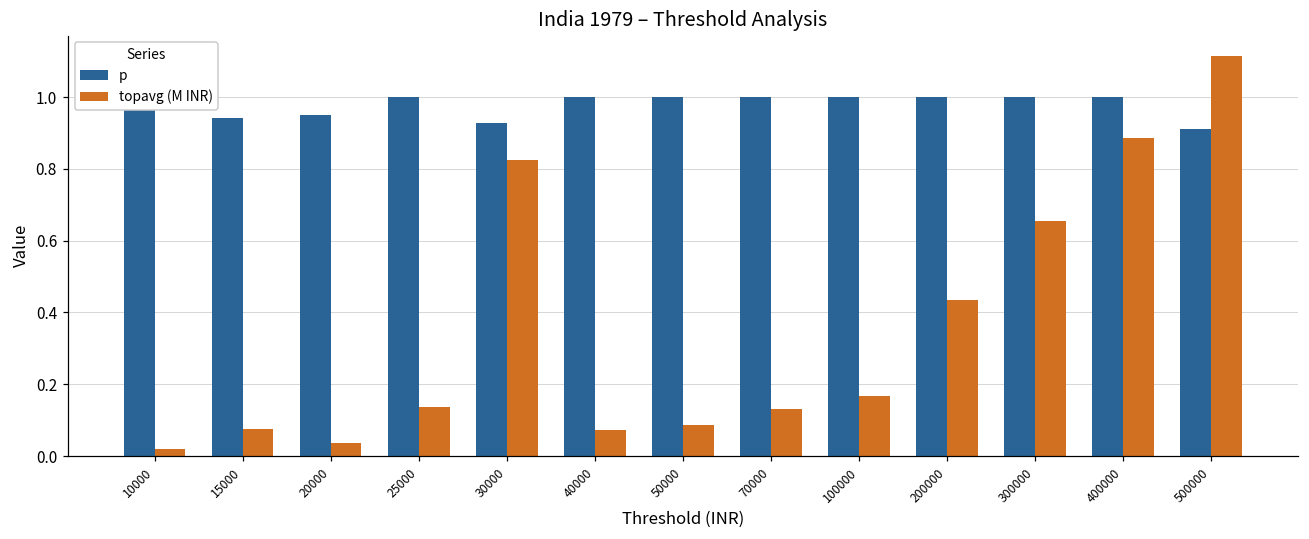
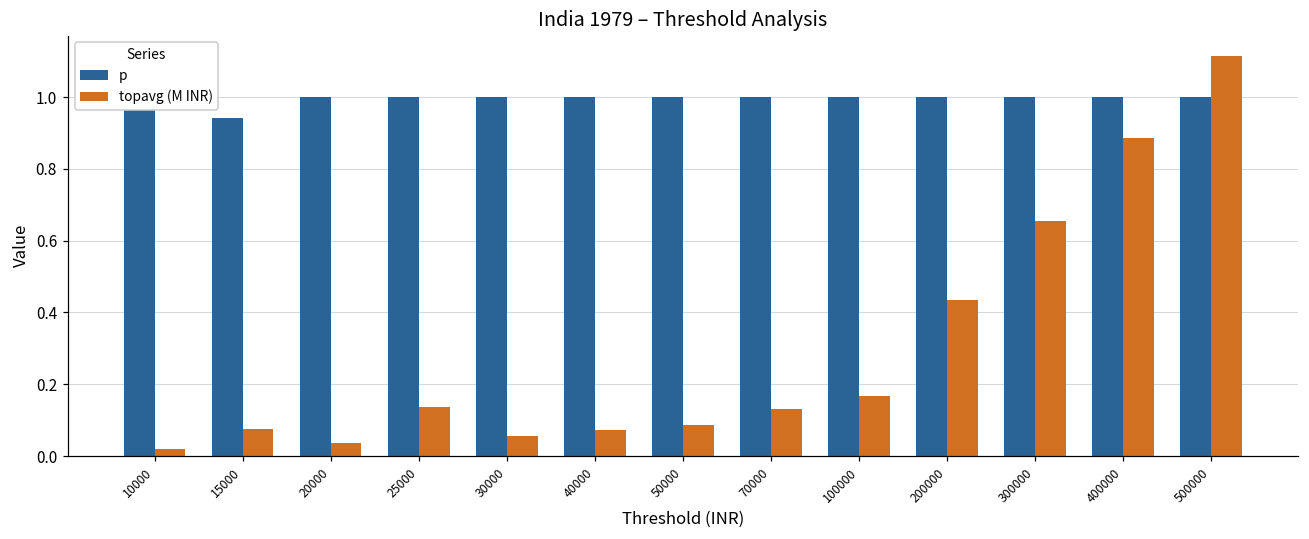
  {
    "p": {
      "15000": 0.94,
-     "20000": 0.95,
+     "20000": 1.00,
      "25000": 1.00,
-     "30000": 0.93,
+     "30000": 1.00,
      "40000": 1.00,
      "50000": 1.00,
      "70000": 1.00,
      "100000": 1.00,
      "200000": 1.00,
      "300000": 1.00,
      "400000": 1.00,
-     "500000": 0.91
+     "500000": 1.00
    },
    "topavg (M INR)": {
      "10000": 0.02,
      "15000": 0.07,
      "20000": 0.04,
      "25000": 0.14,
-     "30000": 0.83,
+     "30000": 0.05,
      "40000": 0.07,
      "50000": 0.09,
      "70000": 0.13,
      "100000": 0.17,
      "200000": 0.43,
      "300000": 0.65,
      "400000": 0.89,
      "500000": 1.12
    }
  }
